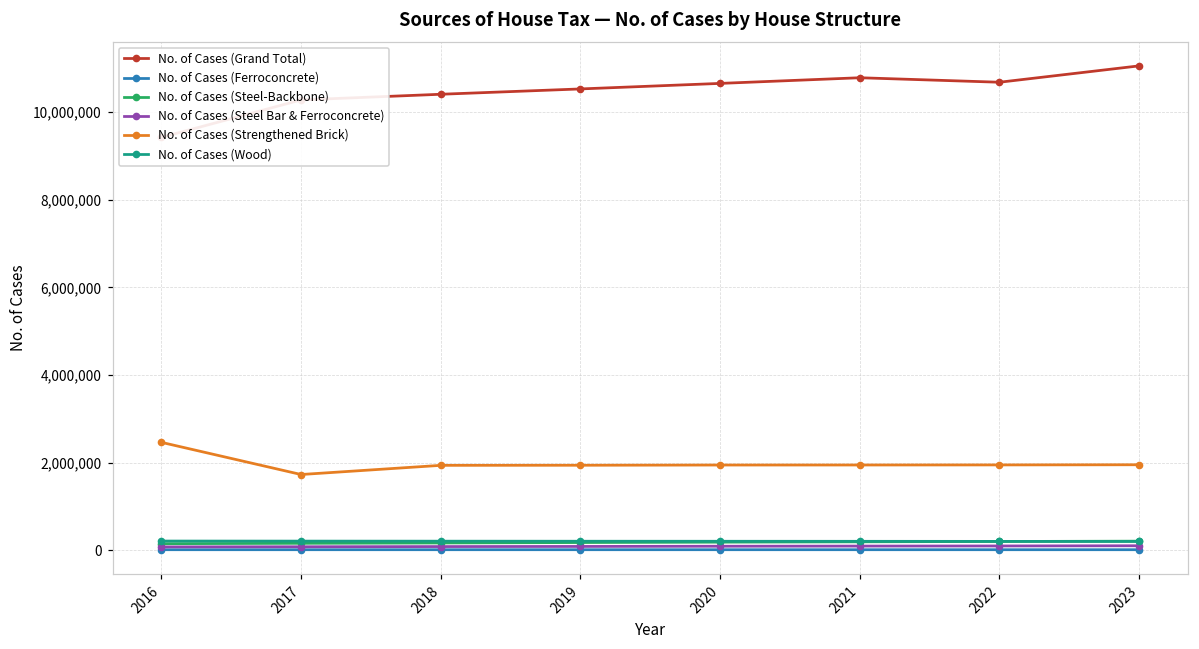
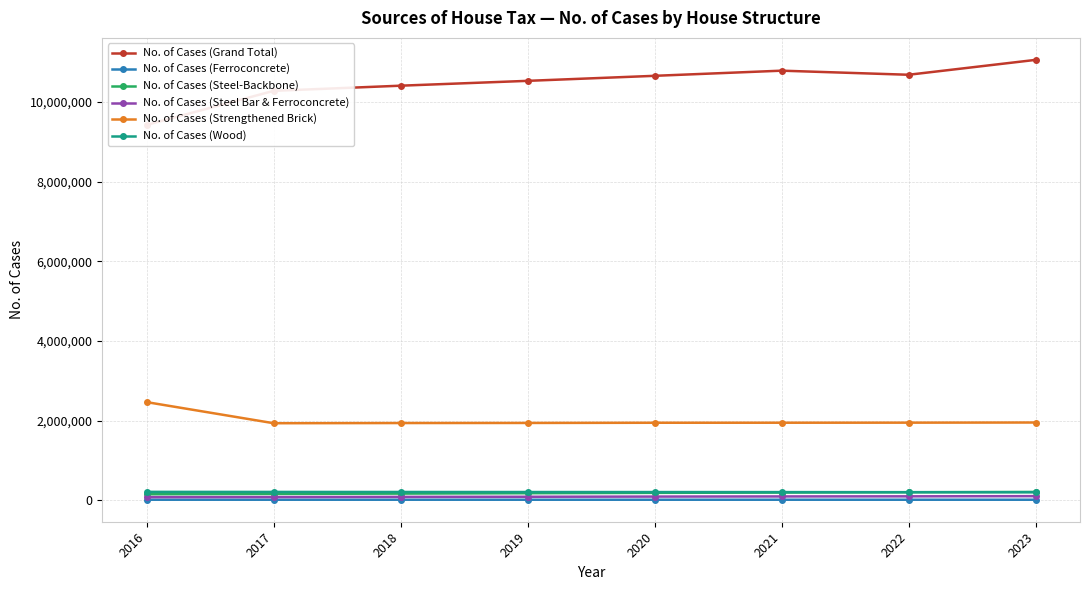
  {
    "No. of Cases (Grand Total)": {
      "2018": "10,400,000",
      "2019": "10,500,000",
      "2020": "10,700,000",
      "2021": "10,800,000",
      "2022": "10,700,000",
      "2023": "11,100,000"
    },
    "No. of Cases (Ferroconcrete)": {
      "2017": "0",
      "2018": "0",
      "2019": "0",
      "2020": "0",
      "2021": "0",
      "2022": "0",
      "2023": "0"
    },
    "No. of Cases (Steel Bar & Ferroconcrete)": {
      "2017": "100,000",
      "2018": "100,000",
      "2019": "100,000",
      "2020": "100,000",
      "2021": "100,000",
      "2022": "100,000",
      "2023": "100,000"
    },
    "No. of Cases (Strengthened Brick)": {
      "2016": "2,500,000",
-     "2017": "1,700,000",
+     "2017": "1,900,000",
      "2018": "1,900,000",
      "2019": "1,900,000",
      "2020": "1,900,000",
      "2021": "1,900,000",
      "2022": "1,900,000",
      "2023": "2,000,000"
    }
  }
